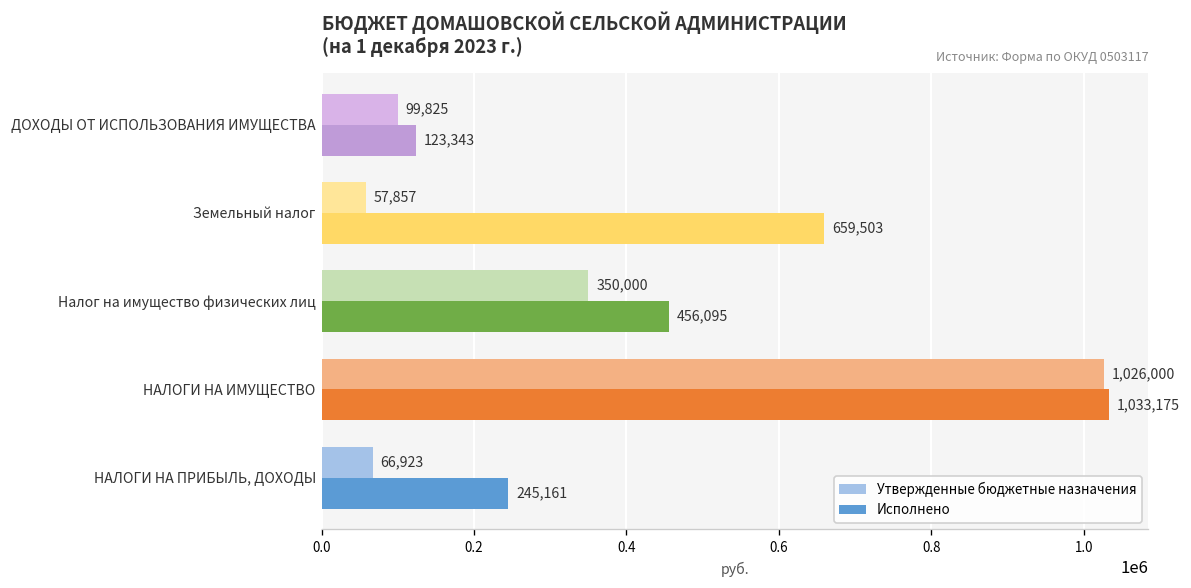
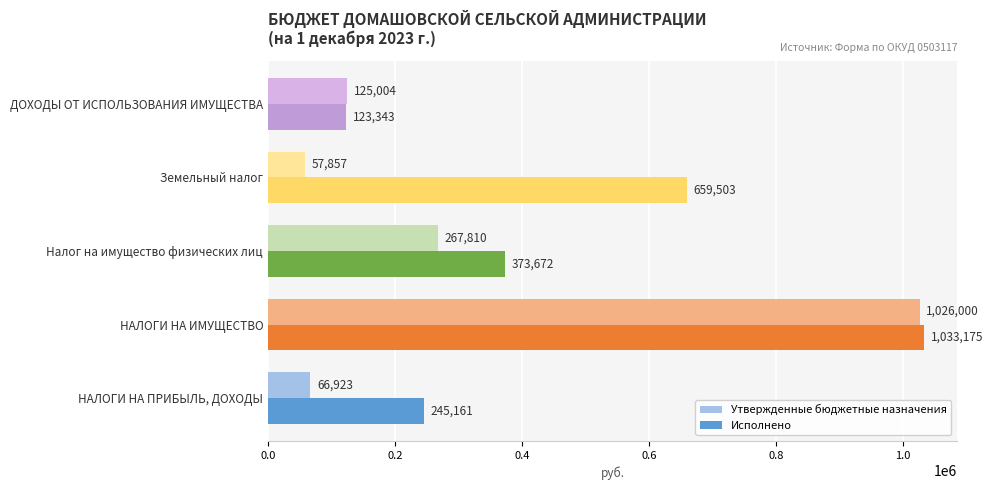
  {
    "Утвержденные бюджетные назначения": {
-     "ДОХОДЫ ОТ ИСПОЛЬЗОВАНИЯ ИМУЩЕСТВА": "99,825",
+     "ДОХОДЫ ОТ ИСПОЛЬЗОВАНИЯ ИМУЩЕСТВА": "125,004",
      "Земельный налог": "57,857",
-     "Налог на имущество физических лиц": "350,000",
+     "Налог на имущество физических лиц": "267,810",
      "НАЛОГИ НА ИМУЩЕСТВО": "1,026,000",
      "НАЛОГИ НА ПРИБЫЛЬ, ДОХОДЫ": "66,923"
    },
    "Исполнено": {
      "ДОХОДЫ ОТ ИСПОЛЬЗОВАНИЯ ИМУЩЕСТВА": "123,343",
      "Земельный налог": "659,503",
-     "Налог на имущество физических лиц": "456,095",
+     "Налог на имущество физических лиц": "373,672",
      "НАЛОГИ НА ИМУЩЕСТВО": "1,033,175",
      "НАЛОГИ НА ПРИБЫЛЬ, ДОХОДЫ": "245,161"
    }
  }
